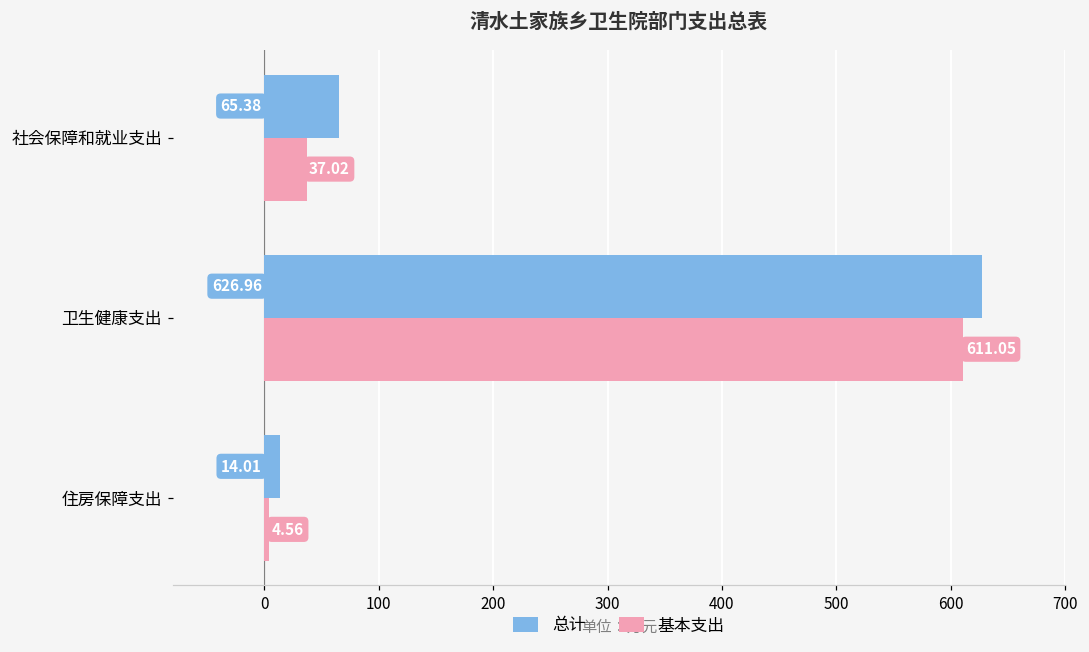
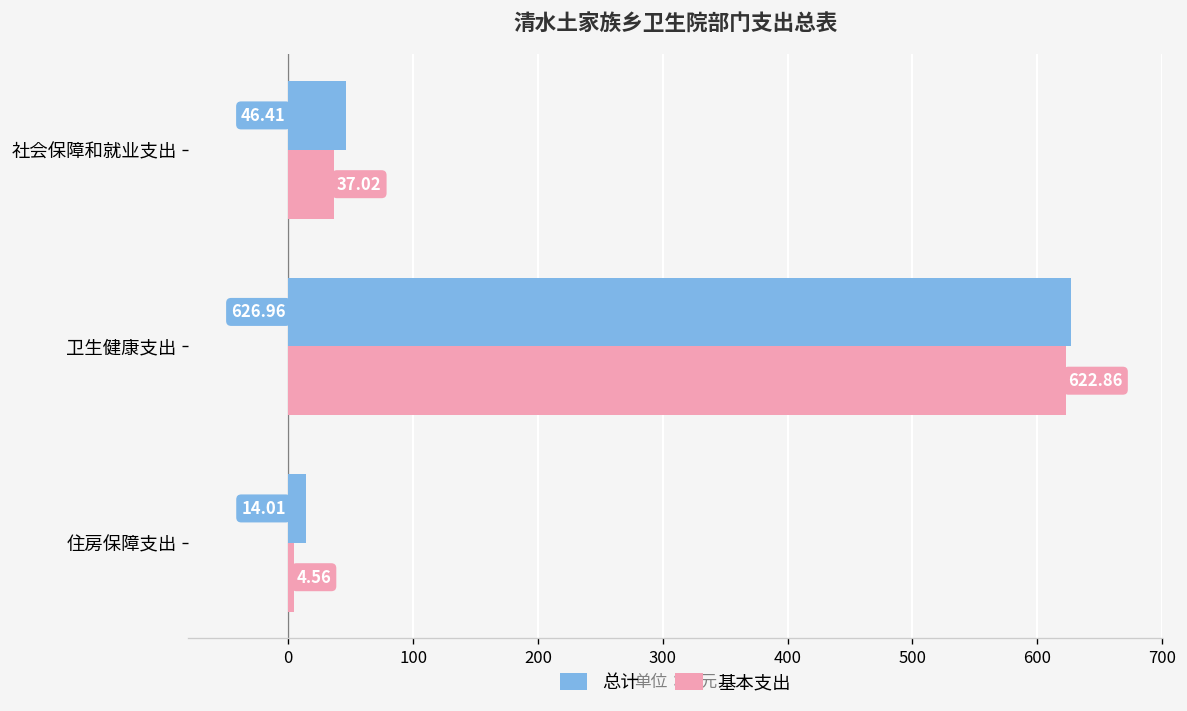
  {
    "总计": {
-     "社会保障和就业支出": 65.38
+     "社会保障和就业支出": 46.41
    },
    "基本支出": {
-     "卫生健康支出": 611.05
+     "卫生健康支出": 622.86
    }
  }
